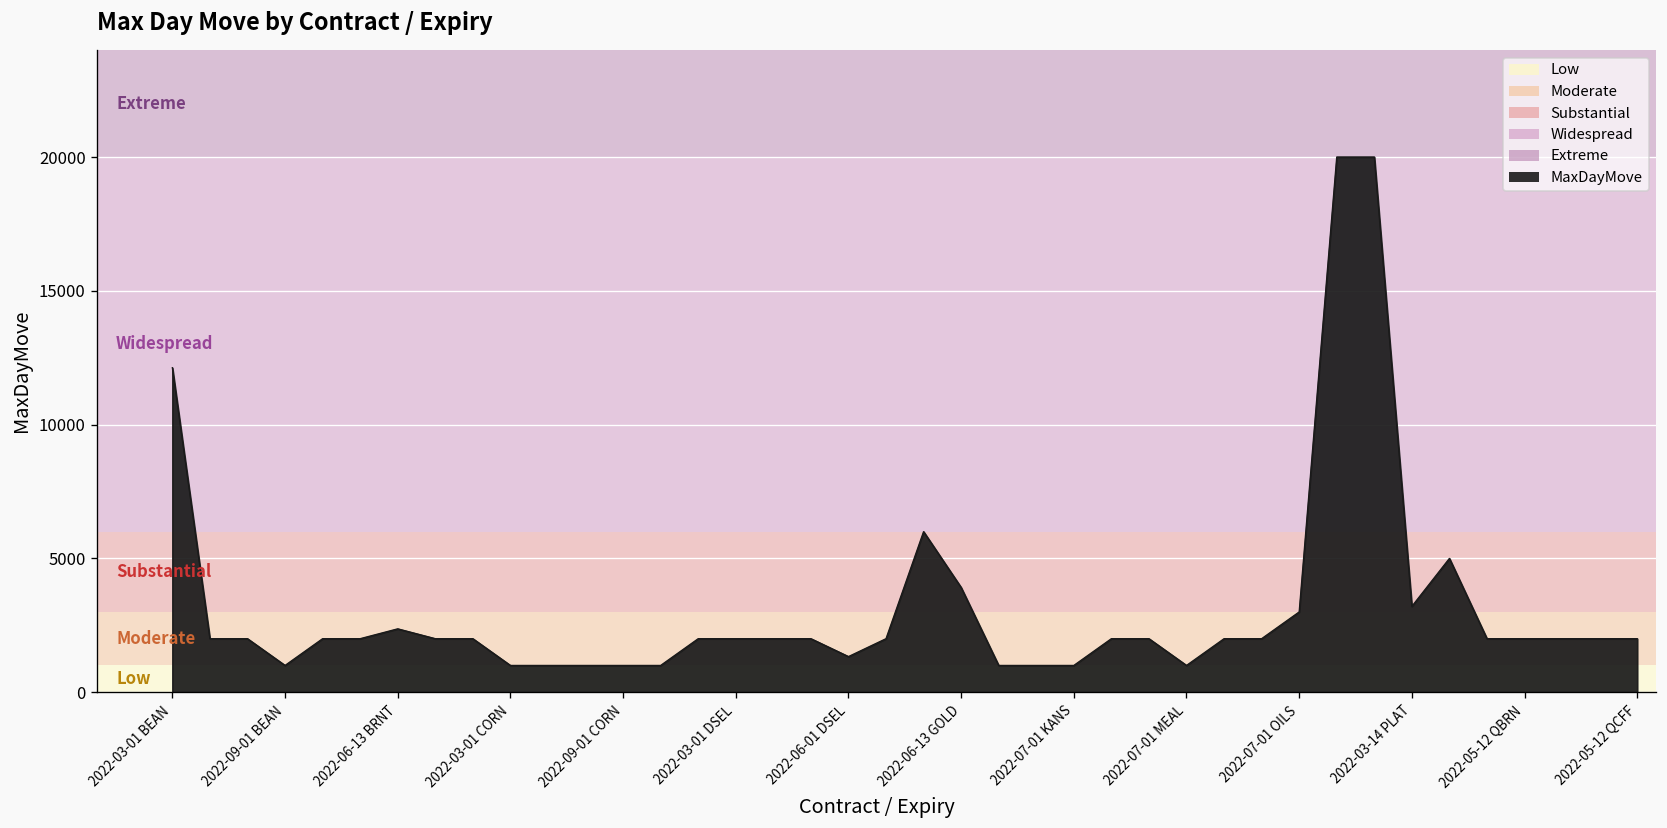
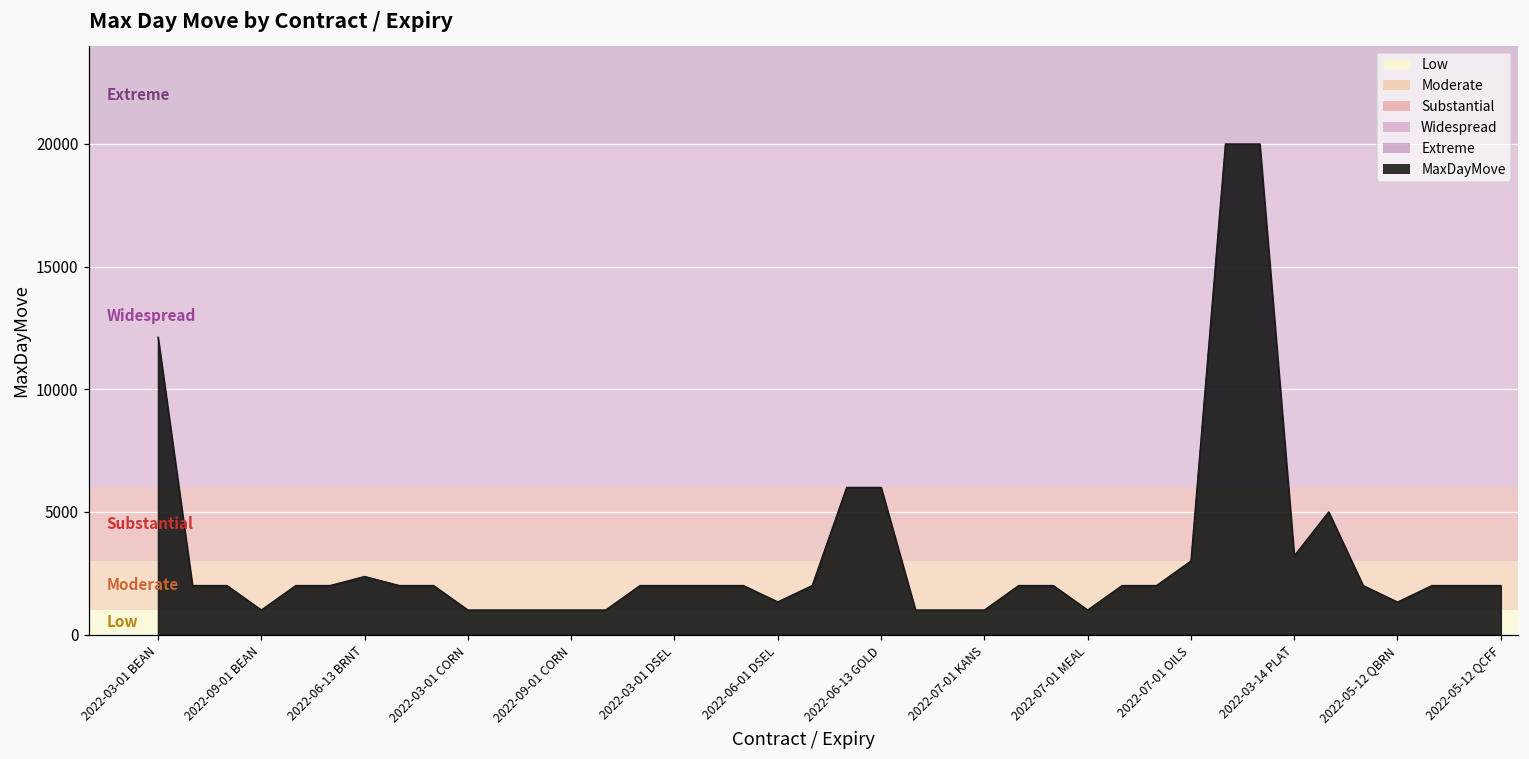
  {
    "2022-03-01 BEAN": 12100,
    "2022-09-01 BEAN": 1000,
    "2022-06-13 BRNT": 2400,
    "2022-03-01 CORN": 1000,
    "2022-09-01 CORN": 1000,
    "2022-03-01 DSEL": 2000,
    "2022-06-01 DSEL": 1300,
-   "2022-06-13 GOLD": 3900,
+   "2022-06-13 GOLD": 6000,
    "2022-07-01 KANS": 1000,
    "2022-07-01 MEAL": 1000,
    "2022-07-01 OILS": 3000,
    "2022-03-14 PLAT": 3200,
-   "2022-05-12 QBRN": 2000,
+   "2022-05-12 QBRN": 1300,
    "2022-05-12 QCFF": 2000
  }
